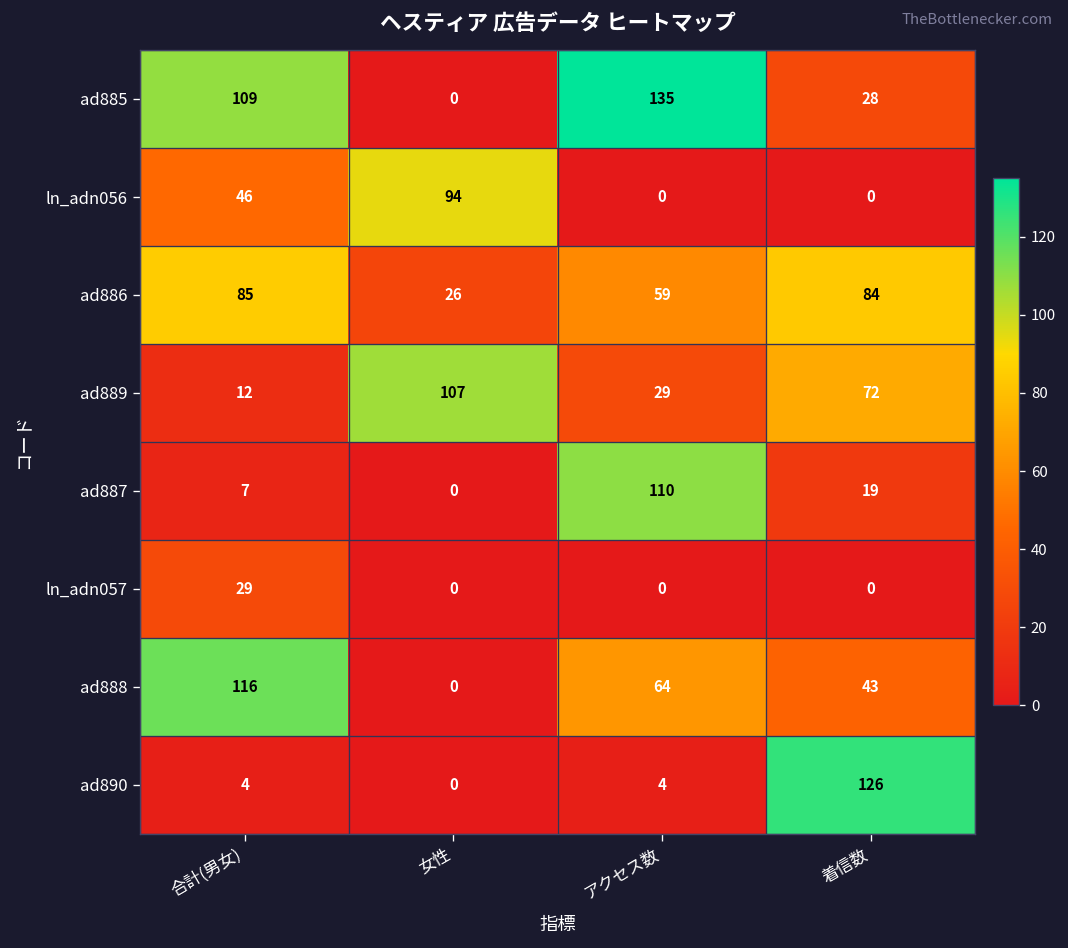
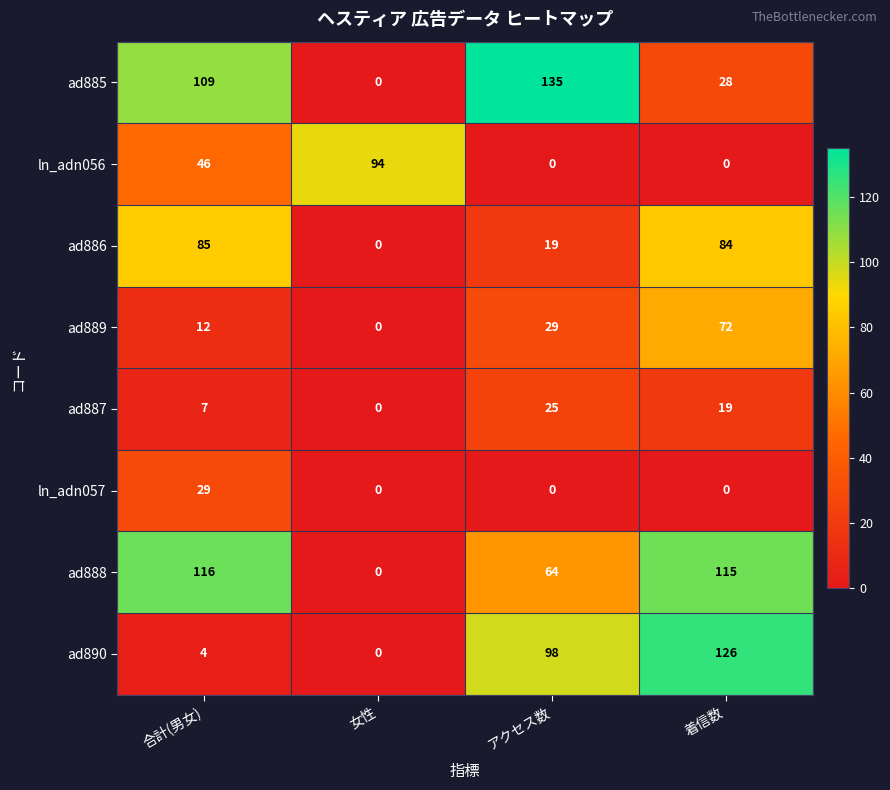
  {
    "ad885": {
      "合計(男女)": 109,
      "女性": 0,
      "アクセス数": 135,
      "着信数": 28
    },
    "ln_adn056": {
      "合計(男女)": 46,
      "女性": 94,
      "アクセス数": 0,
      "着信数": 0
    },
    "ad886": {
      "合計(男女)": 85,
-     "女性": 26,
-     "アクセス数": 59,
+     "女性": 0,
+     "アクセス数": 19,
      "着信数": 84
    },
    "ad889": {
      "合計(男女)": 12,
-     "女性": 107,
+     "女性": 0,
      "アクセス数": 29,
      "着信数": 72
    },
    "ad887": {
      "合計(男女)": 7,
      "女性": 0,
-     "アクセス数": 110,
+     "アクセス数": 25,
      "着信数": 19
    },
    "ln_adn057": {
      "合計(男女)": 29,
      "女性": 0,
      "アクセス数": 0,
      "着信数": 0
    },
    "ad888": {
      "合計(男女)": 116,
      "女性": 0,
      "アクセス数": 64,
-     "着信数": 43
+     "着信数": 115
    },
    "ad890": {
      "合計(男女)": 4,
      "女性": 0,
-     "アクセス数": 4,
+     "アクセス数": 98,
      "着信数": 126
    }
  }
